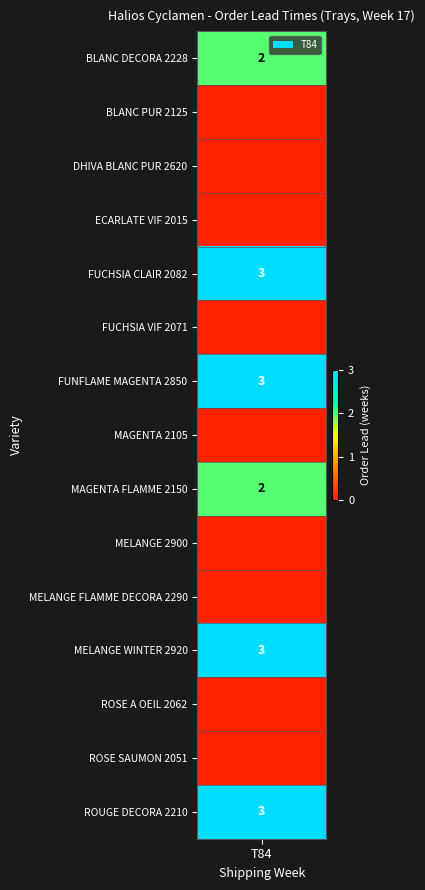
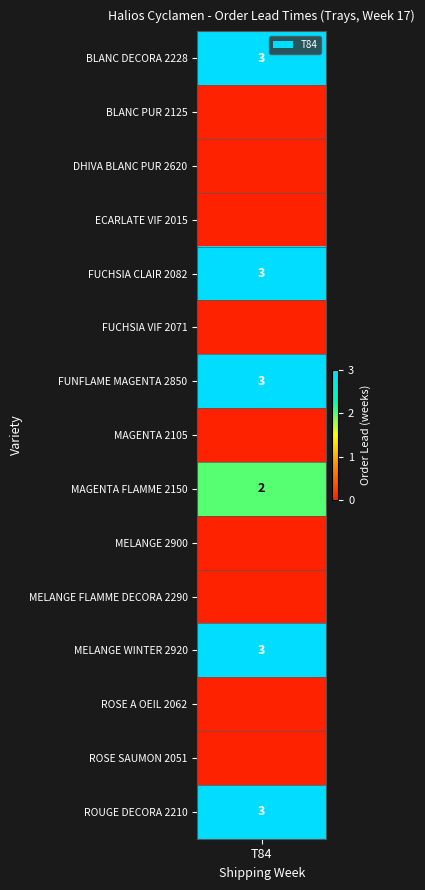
  {
    "BLANC DECORA 2228": {
-     "T84": 2
+     "T84": 3
    },
    "FUCHSIA CLAIR 2082": {
      "T84": 3
    },
    "FUNFLAME MAGENTA 2850": {
      "T84": 3
    },
    "MAGENTA FLAMME 2150": {
      "T84": 2
    },
    "MELANGE WINTER 2920": {
      "T84": 3
    },
    "ROUGE DECORA 2210": {
      "T84": 3
    }
  }
